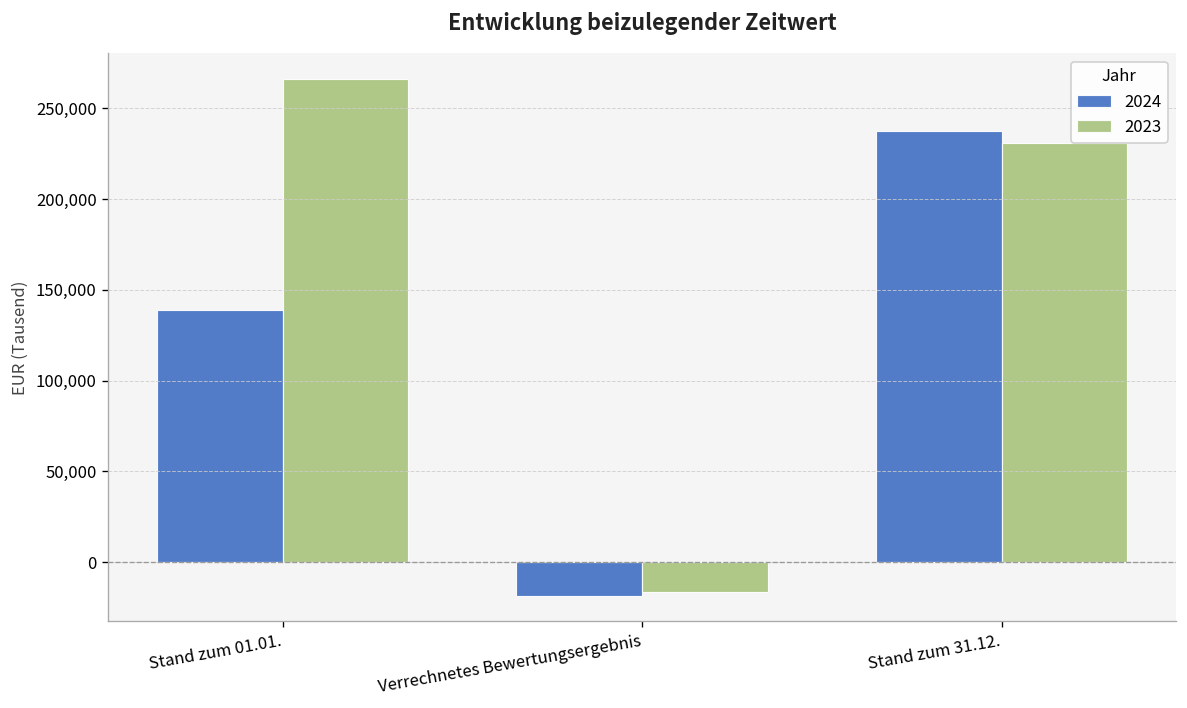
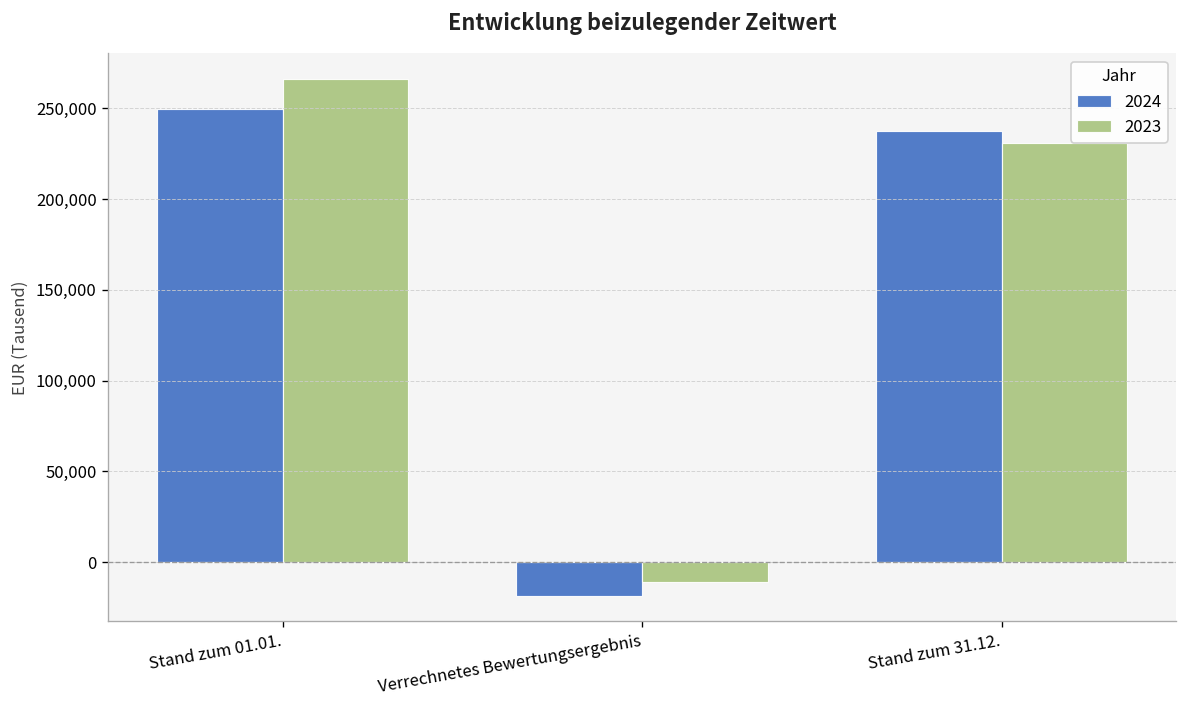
  {
    "2024": {
-     "Stand zum 01.01.": "139,000",
+     "Stand zum 01.01.": "249,000",
      "Verrechnetes Bewertungsergebnis": "-18,000",
      "Stand zum 31.12.": "238,000"
    },
    "2023": {
      "Stand zum 01.01.": "266,000",
-     "Verrechnetes Bewertungsergebnis": "-17,000",
+     "Verrechnetes Bewertungsergebnis": "-11,000",
      "Stand zum 31.12.": "231,000"
    }
  }
